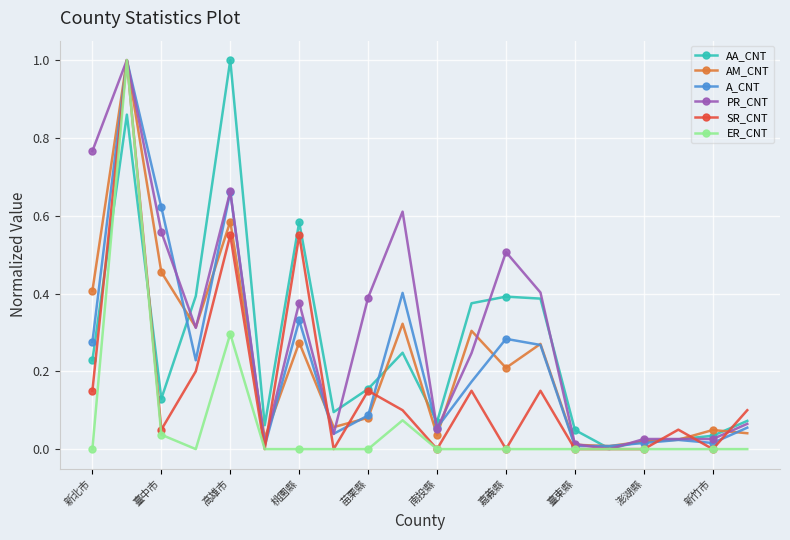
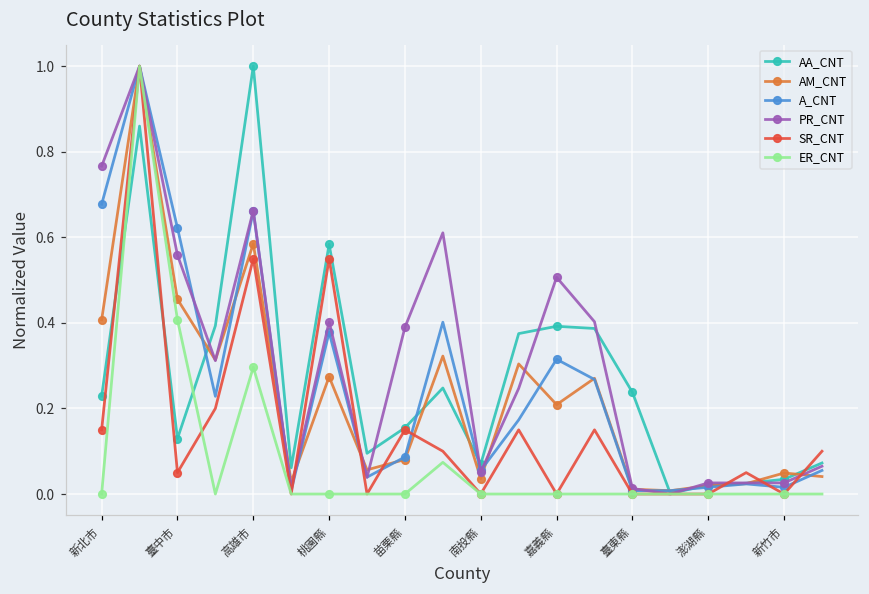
  {
    "AA_CNT": {
      "新北市": 0.23,
      "臺中市": 0.13,
      "高雄市": 1.00,
      "桃園縣": 0.58,
      "南投縣": 0.07,
      "嘉義縣": 0.39,
-     "臺東縣": 0.05,
+     "臺東縣": 0.24,
      "新竹市": 0.03
    },
    "A_CNT": {
-     "新北市": 0.28,
+     "新北市": 0.68,
      "臺中市": 0.62,
-     "桃園縣": 0.33,
-     "嘉義縣": 0.28,
+     "桃園縣": 0.38,
+     "嘉義縣": 0.31,
      "新竹市": 0.02
    },
    "PR_CNT": {
      "新北市": 0.77,
      "臺中市": 0.56,
-     "桃園縣": 0.38,
+     "桃園縣": 0.40,
      "苗栗縣": 0.39,
      "嘉義縣": 0.51,
      "新竹市": 0.03
    },
    "ER_CNT": {
      "新北市": 0.00,
-     "臺中市": 0.04,
+     "臺中市": 0.41,
      "高雄市": 0.30,
      "桃園縣": 0.00,
      "苗栗縣": 0.00
    }
  }
